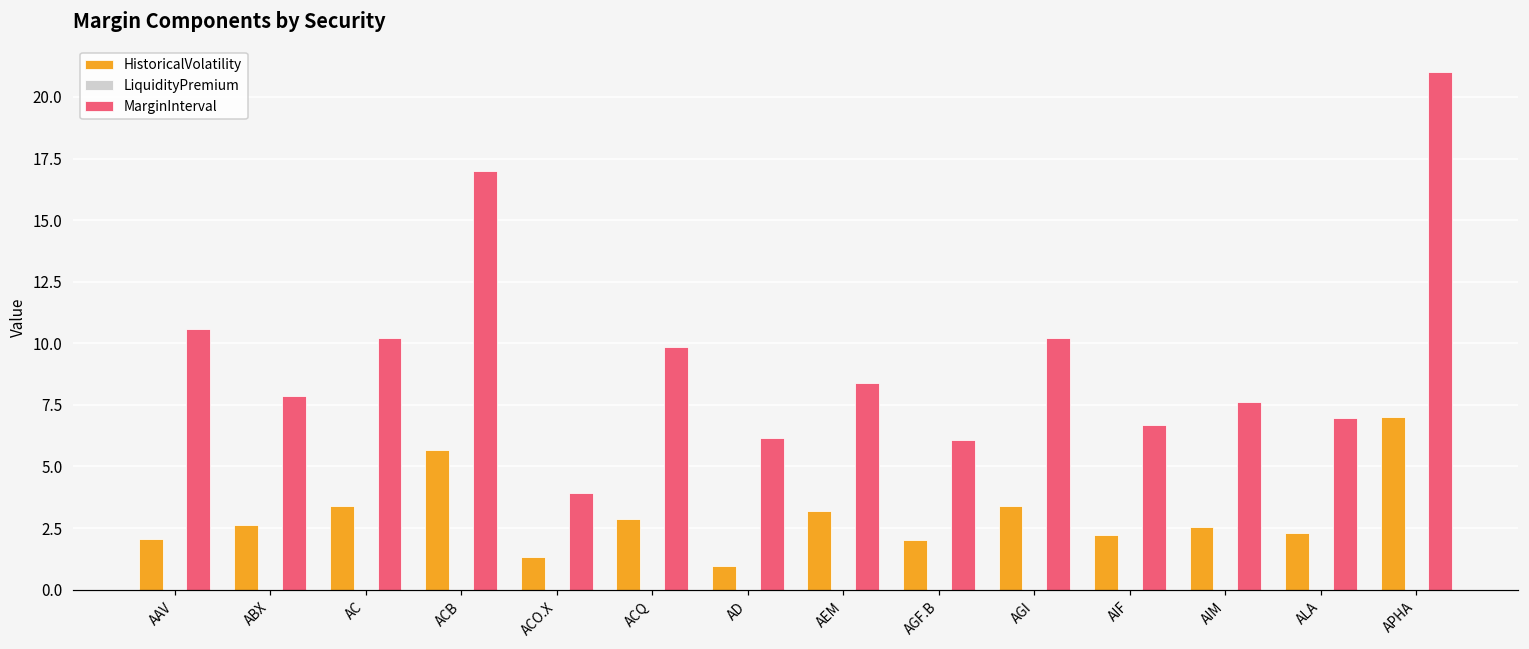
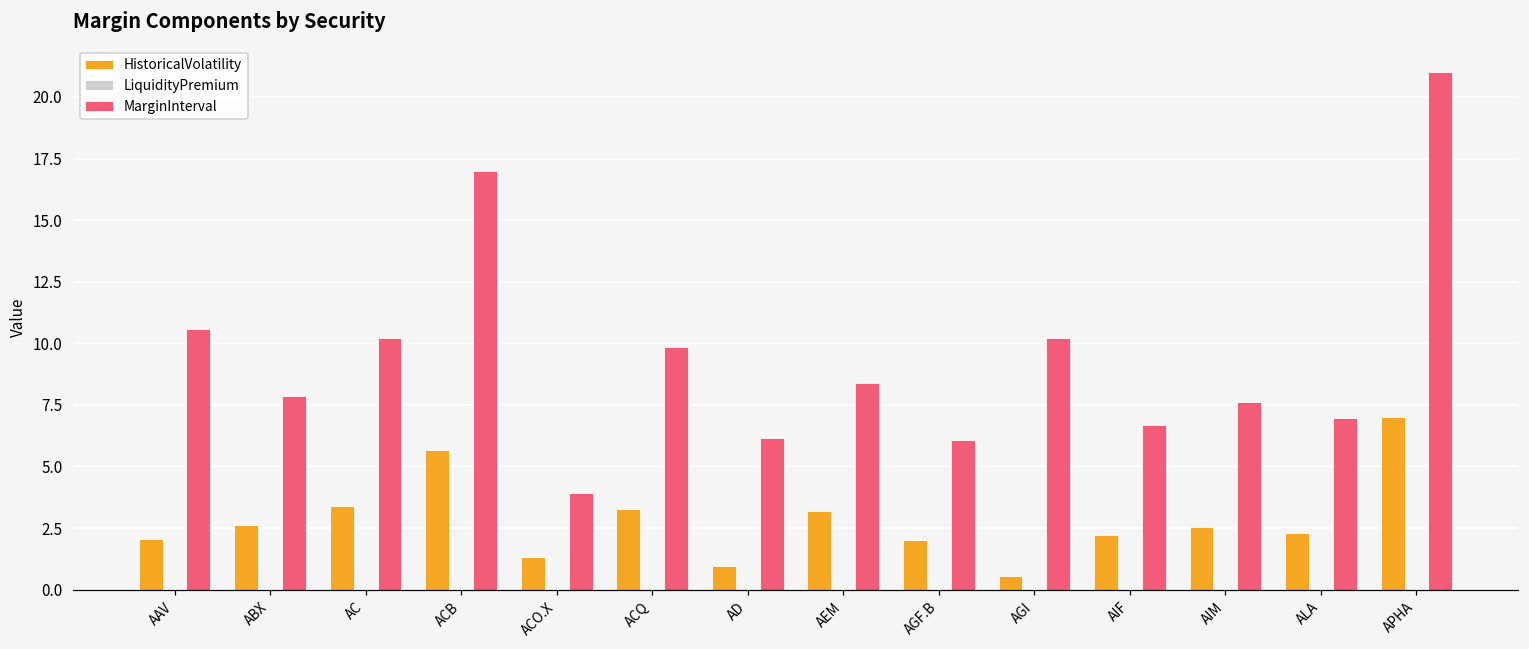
  {
    "HistoricalVolatility": {
      "AAV": 2.0,
      "ABX": 2.6,
      "AC": 3.4,
      "ACB": 5.7,
      "ACO.X": 1.3,
-     "ACQ": 2.9,
+     "ACQ": 3.3,
      "AD": 1.0,
      "AEM": 3.2,
      "AGF.B": 2.0,
-     "AGI": 3.4,
+     "AGI": 0.6,
      "AIF": 2.2,
      "AIM": 2.5,
      "ALA": 2.3,
      "APHA": 7.0
    },
    "LiquidityPremium": {
      "AAV": 0.0,
      "ABX": 0.0,
      "AC": 0.0,
      "ACB": 0.0,
      "ACO.X": 0.0,
      "ACQ": 0.0,
      "AD": 0.0,
      "AEM": 0.0,
      "AGF.B": 0.0,
      "AGI": 0.0,
      "AIF": 0.0,
      "AIM": 0.0,
      "ALA": 0.0,
      "APHA": 0.0
    },
    "MarginInterval": {
      "AAV": 10.6,
      "ABX": 7.9,
      "AC": 10.2,
      "ACB": 17.0,
      "ACO.X": 3.9,
      "ACQ": 9.9,
      "AD": 6.2,
      "AEM": 8.4,
      "AGF.B": 6.1,
      "AGI": 10.2,
      "AIF": 6.7,
      "AIM": 7.6,
      "ALA": 7.0,
      "APHA": 21.0
    }
  }
